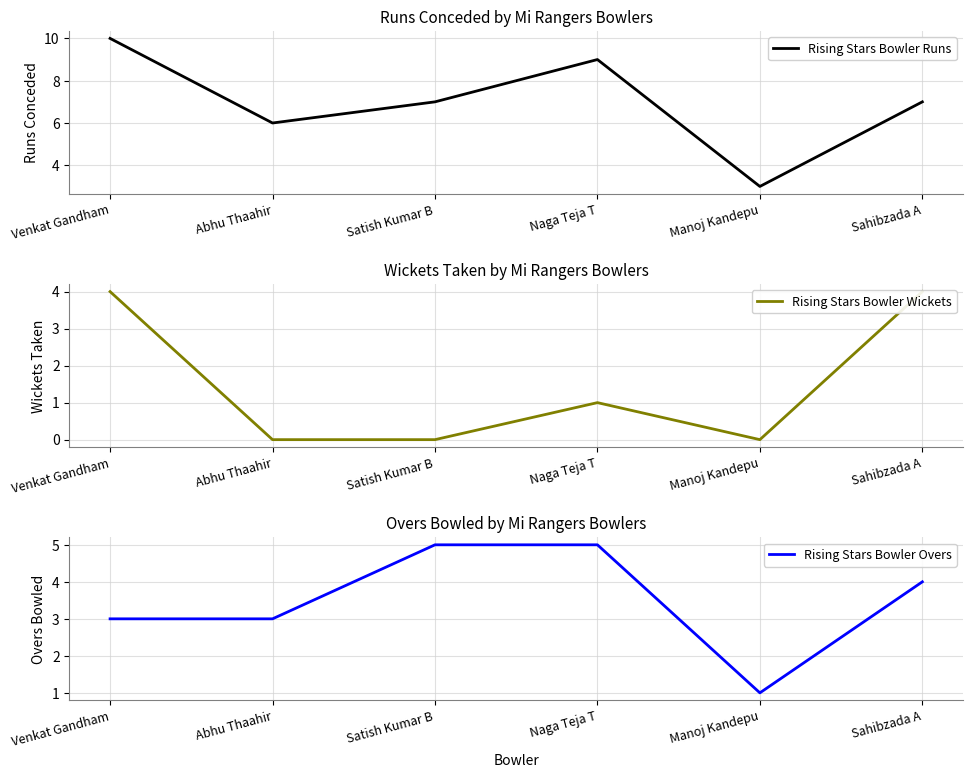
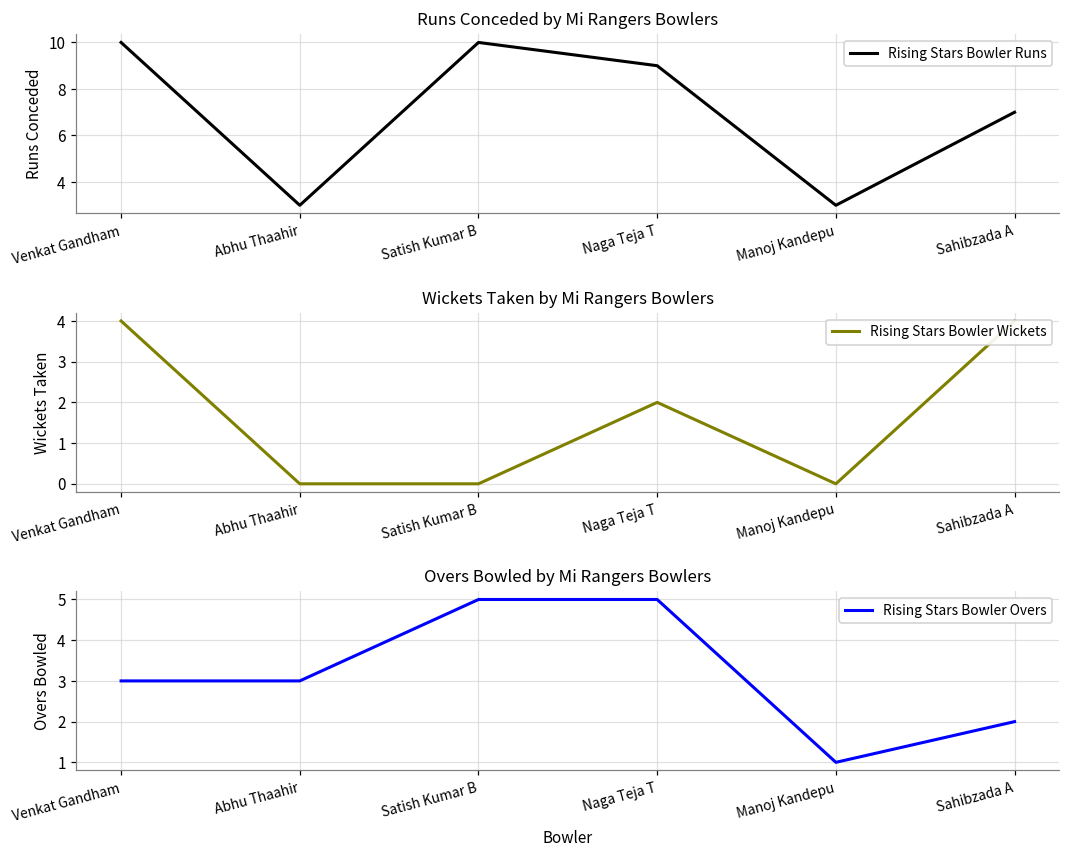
  {
    "Runs Conceded by Mi Rangers Bowlers": {
      "Venkat Gandham": 10,
-     "Abhu Thaahir": 6,
-     "Satish Kumar B": 7,
+     "Abhu Thaahir": 3,
+     "Satish Kumar B": 10,
      "Naga Teja T": 9,
      "Manoj Kandepu": 3,
      "Sahibzada A": 7
    },
    "Wickets Taken by Mi Rangers Bowlers": {
      "Venkat Gandham": 4,
      "Abhu Thaahir": 0,
      "Satish Kumar B": 0,
-     "Naga Teja T": 1,
+     "Naga Teja T": 2,
      "Manoj Kandepu": 0
    },
    "Overs Bowled by Mi Rangers Bowlers": {
      "Venkat Gandham": 3,
      "Abhu Thaahir": 3,
      "Satish Kumar B": 5,
      "Naga Teja T": 5,
      "Manoj Kandepu": 1,
-     "Sahibzada A": 4
+     "Sahibzada A": 2
    }
  }
